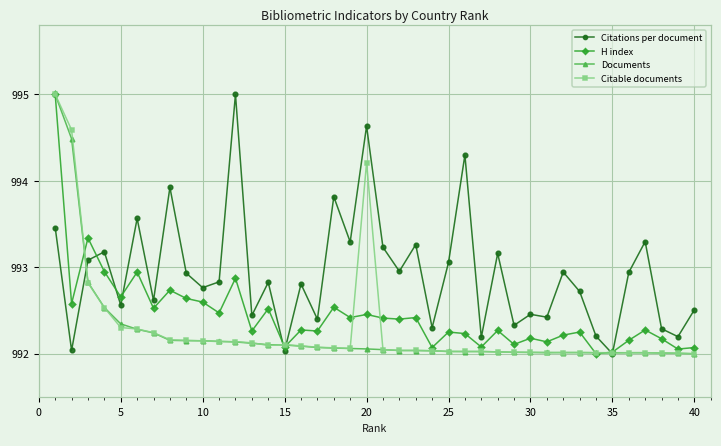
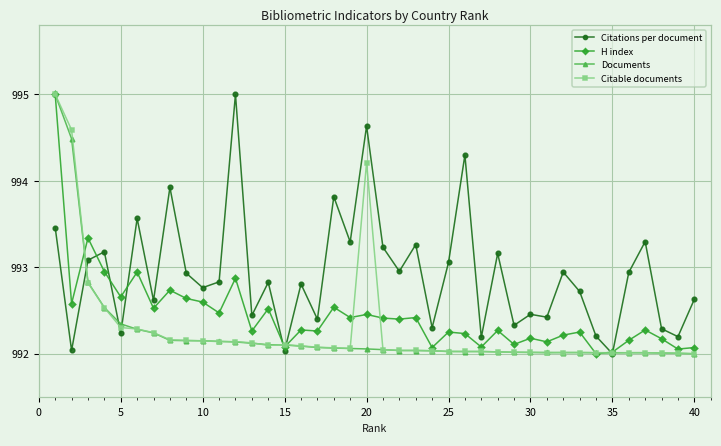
  {
    "Citations per document": {
-     "5": 992.6,
+     "5": 992.2,
      "10": 992.8,
      "15": 992.0,
      "20": 994.6,
      "25": 993.1,
      "30": 992.5,
-     "40": 992.5
+     "40": 992.6
    },
    "Citable documents": {
      "5": 992.3,
      "20": 994.2
    }
  }
